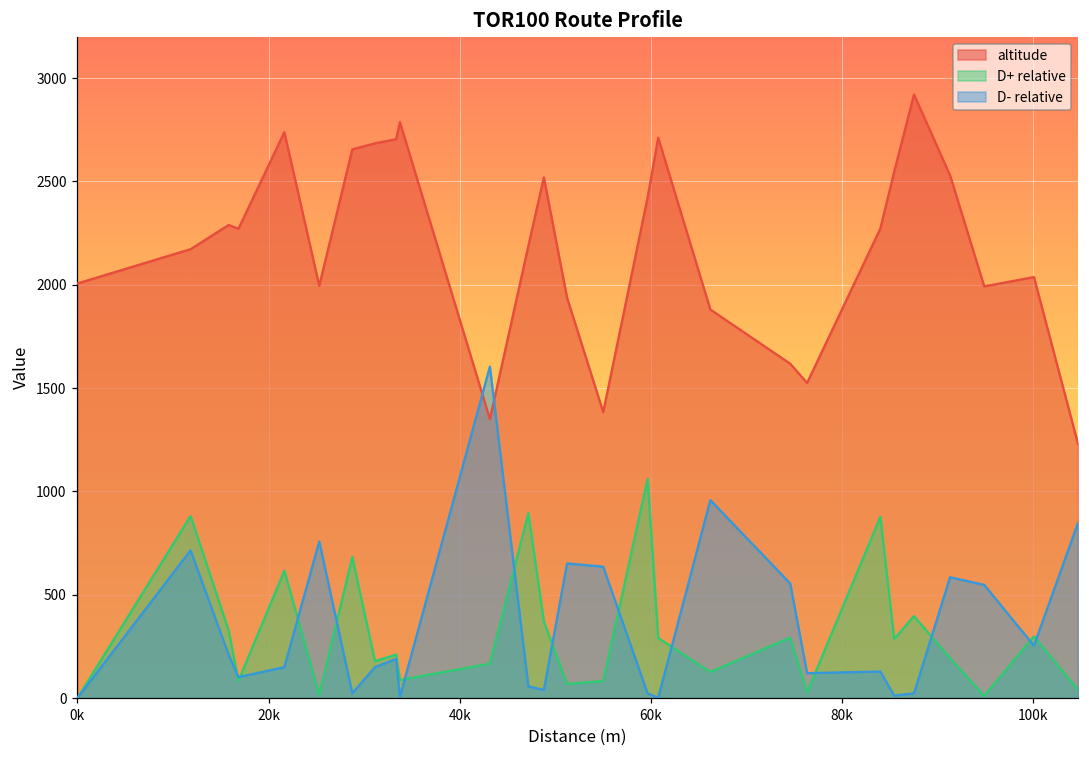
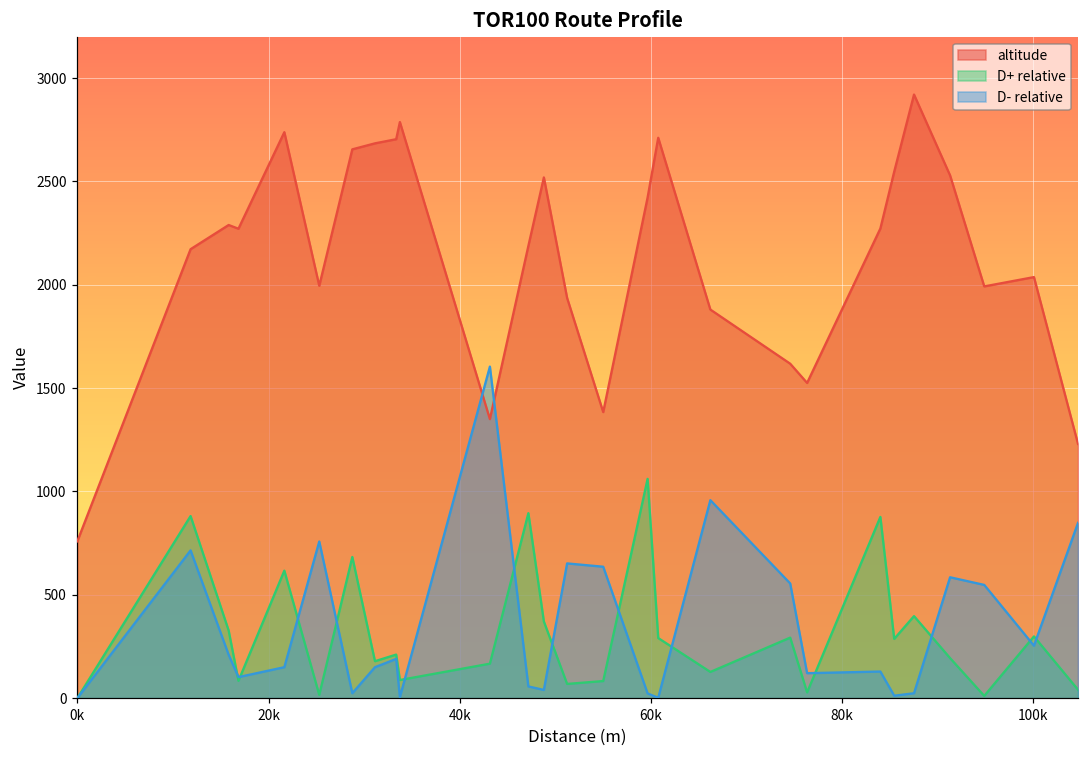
  {
    "altitude": {
-     "0k": 2010
+     "0k": 760
    }
  }
